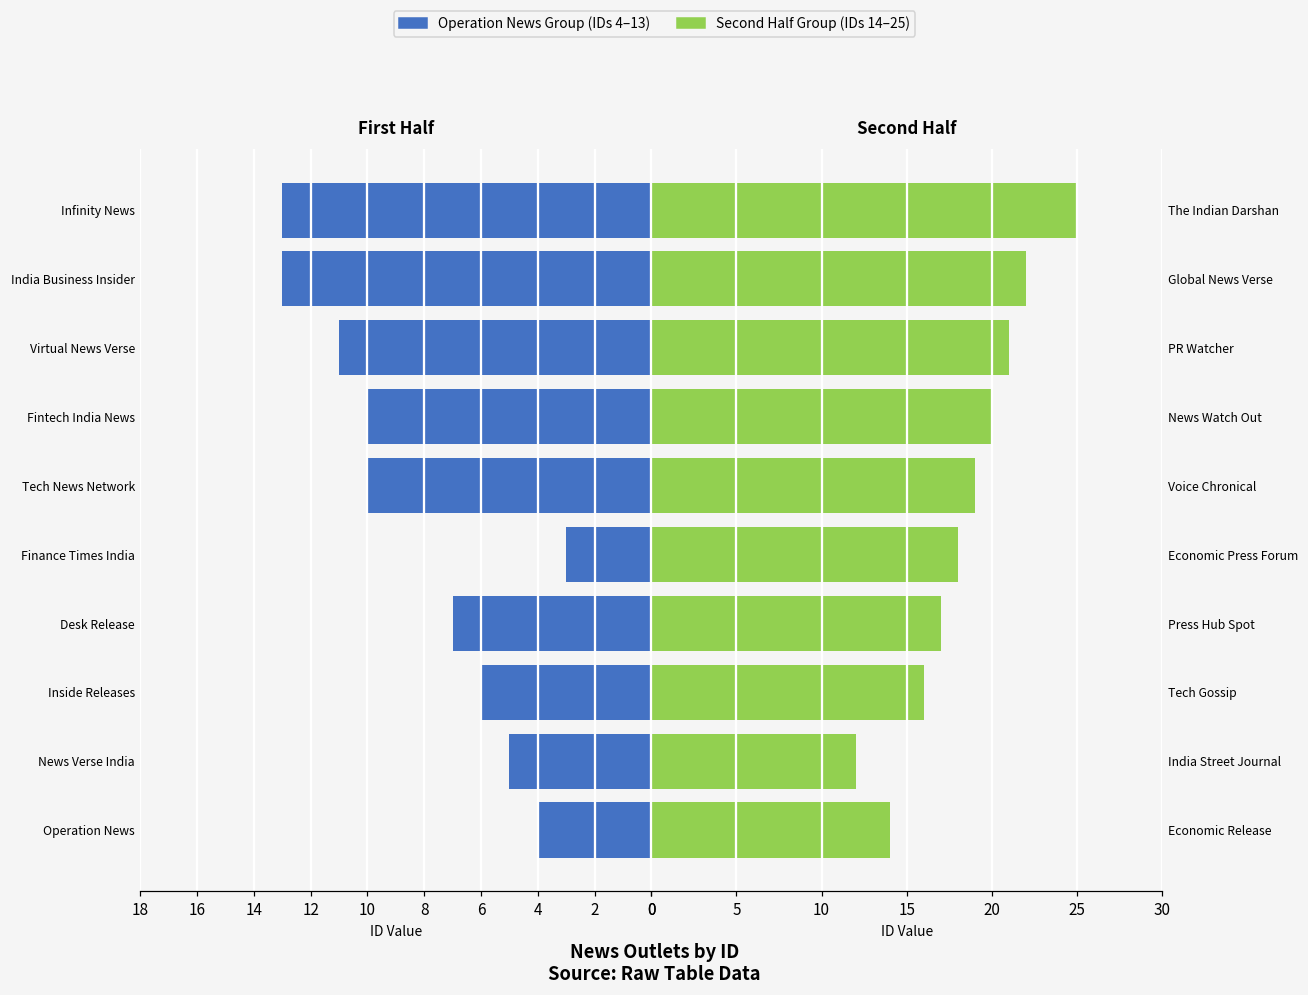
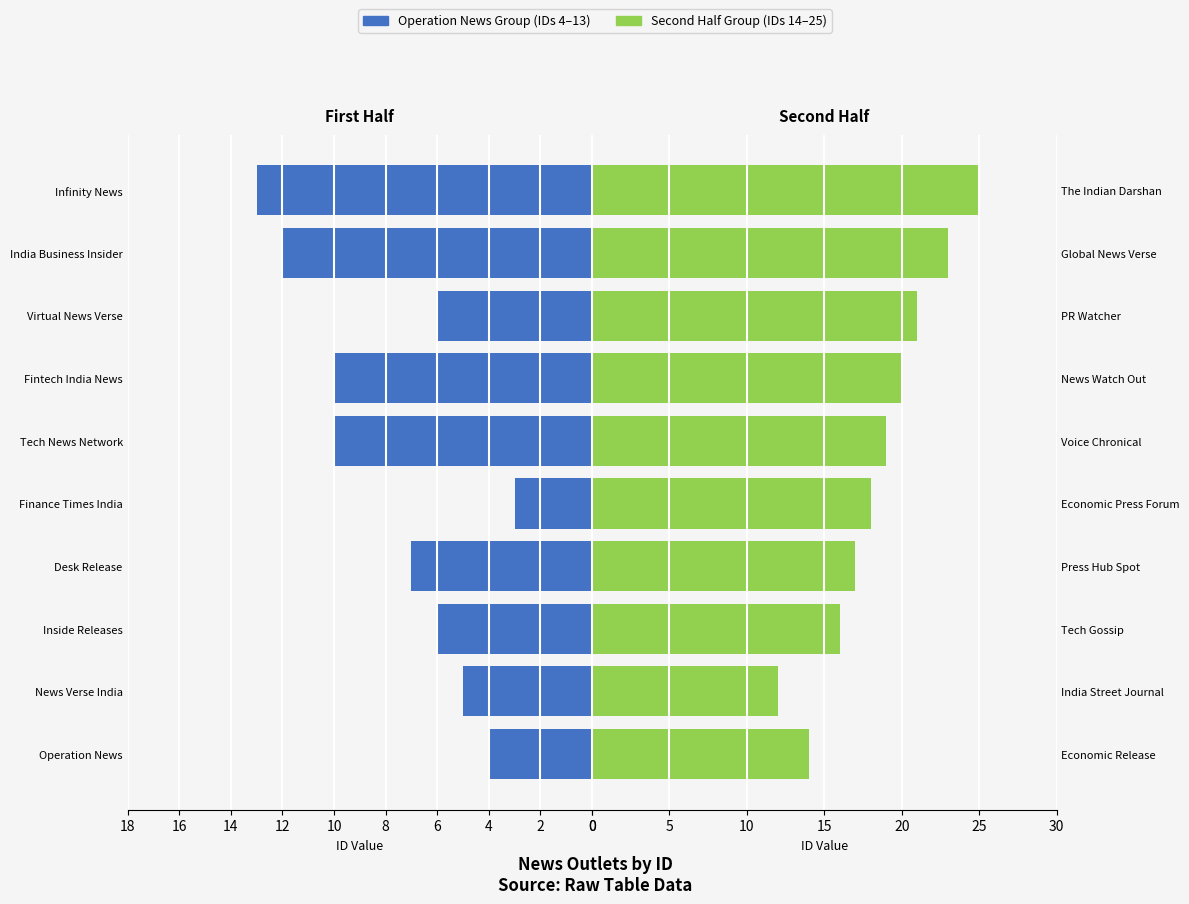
  {
    "First Half": {
      "Infinity News": 13,
-     "India Business Insider": 13,
-     "Virtual News Verse": 11,
+     "India Business Insider": 12,
+     "Virtual News Verse": 6,
      "Fintech India News": 10,
      "Tech News Network": 10,
      "Finance Times India": 3,
      "Desk Release": 7,
      "Inside Releases": 6,
      "News Verse India": 5,
      "Operation News": 4
    },
    "Second Half": {
      "The Indian Darshan": 25,
-     "Global News Verse": 22,
+     "Global News Verse": 23,
      "PR Watcher": 21,
      "News Watch Out": 20,
      "Voice Chronical": 19,
      "Economic Press Forum": 18,
      "Press Hub Spot": 17,
      "Tech Gossip": 16,
      "India Street Journal": 12,
      "Economic Release": 14
    }
  }
